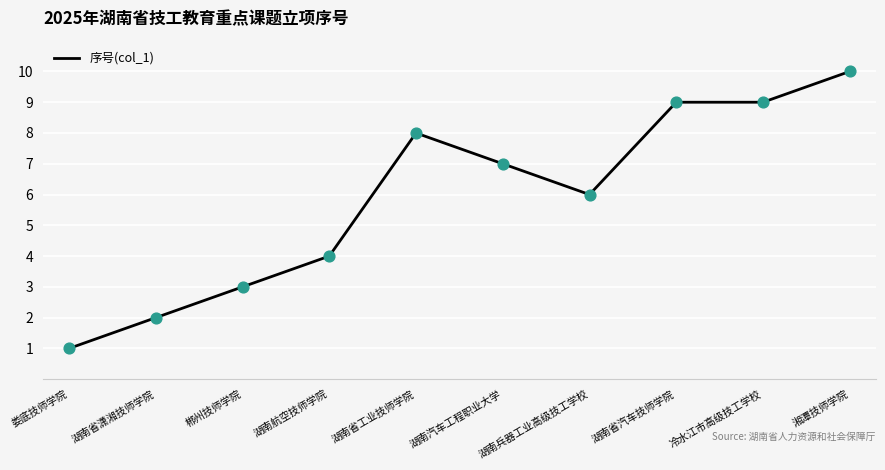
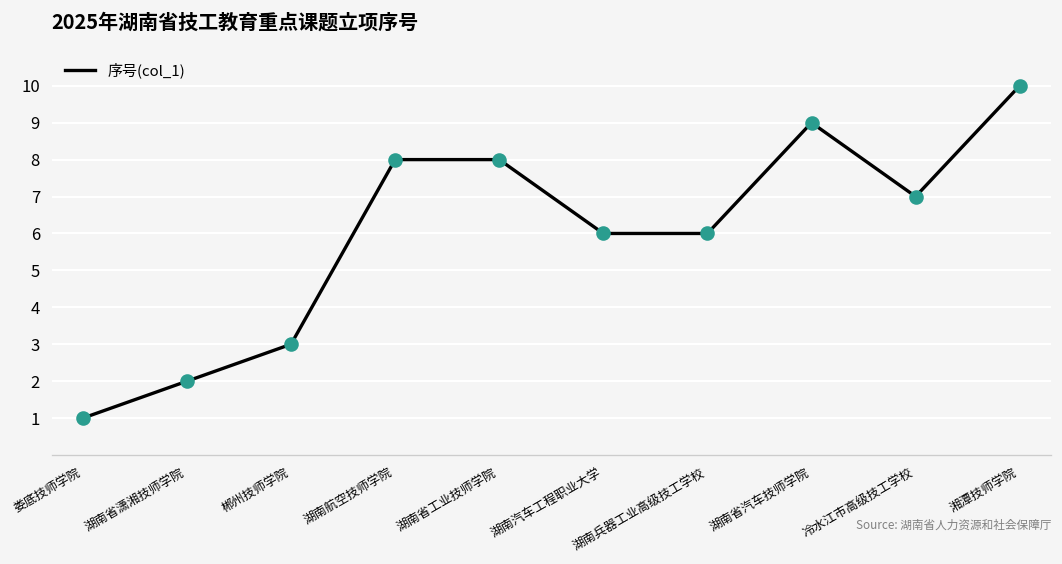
  {
    "娄底技师学院": 1,
    "湖南省潇湘技师学院": 2,
    "郴州技师学院": 3,
-   "湖南航空技师学院": 4,
+   "湖南航空技师学院": 8,
    "湖南省工业技师学院": 8,
-   "湖南汽车工程职业大学": 7,
+   "湖南汽车工程职业大学": 6,
    "湖南兵器工业高级技工学校": 6,
    "湖南省汽车技师学院": 9,
-   "冷水江市高级技工学校": 9,
+   "冷水江市高级技工学校": 7,
    "湘潭技师学院": 10
  }
